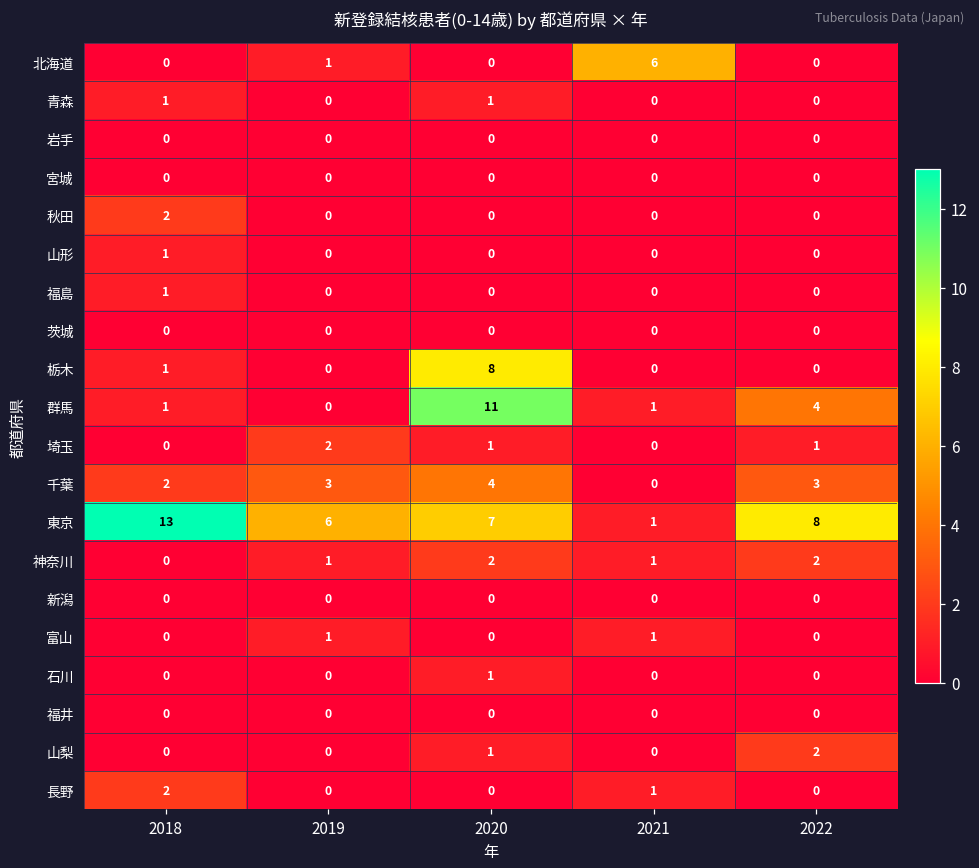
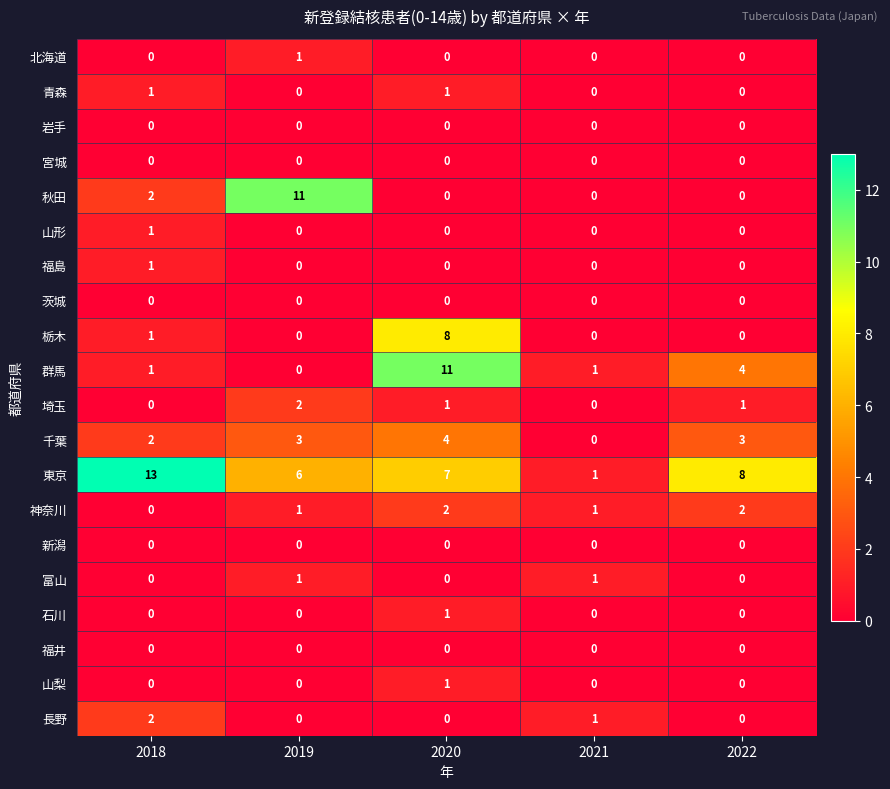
  {
    "北海道": {
      "2018": 0,
      "2019": 1,
      "2020": 0,
-     "2021": 6,
+     "2021": 0,
      "2022": 0
    },
    "青森": {
      "2018": 1,
      "2019": 0,
      "2020": 1,
      "2021": 0,
      "2022": 0
    },
    "岩手": {
      "2018": 0,
      "2019": 0,
      "2020": 0,
      "2021": 0,
      "2022": 0
    },
    "宮城": {
      "2018": 0,
      "2019": 0,
      "2020": 0,
      "2021": 0,
      "2022": 0
    },
    "秋田": {
      "2018": 2,
-     "2019": 0,
+     "2019": 11,
      "2020": 0,
      "2021": 0,
      "2022": 0
    },
    "山形": {
      "2018": 1,
      "2019": 0,
      "2020": 0,
      "2021": 0,
      "2022": 0
    },
    "福島": {
      "2018": 1,
      "2019": 0,
      "2020": 0,
      "2021": 0,
      "2022": 0
    },
    "茨城": {
      "2018": 0,
      "2019": 0,
      "2020": 0,
      "2021": 0,
      "2022": 0
    },
    "栃木": {
      "2018": 1,
      "2019": 0,
      "2020": 8,
      "2021": 0,
      "2022": 0
    },
    "群馬": {
      "2018": 1,
      "2019": 0,
      "2020": 11,
      "2021": 1,
      "2022": 4
    },
    "埼玉": {
      "2018": 0,
      "2019": 2,
      "2020": 1,
      "2021": 0,
      "2022": 1
    },
    "千葉": {
      "2018": 2,
      "2019": 3,
      "2020": 4,
      "2021": 0,
      "2022": 3
    },
    "東京": {
      "2018": 13,
      "2019": 6,
      "2020": 7,
      "2021": 1,
      "2022": 8
    },
    "神奈川": {
      "2018": 0,
      "2019": 1,
      "2020": 2,
      "2021": 1,
      "2022": 2
    },
    "新潟": {
      "2018": 0,
      "2019": 0,
      "2020": 0,
      "2021": 0,
      "2022": 0
    },
    "富山": {
      "2018": 0,
      "2019": 1,
      "2020": 0,
      "2021": 1,
      "2022": 0
    },
    "石川": {
      "2018": 0,
      "2019": 0,
      "2020": 1,
      "2021": 0,
      "2022": 0
    },
    "福井": {
      "2018": 0,
      "2019": 0,
      "2020": 0,
      "2021": 0,
      "2022": 0
    },
    "山梨": {
      "2018": 0,
      "2019": 0,
      "2020": 1,
      "2021": 0,
-     "2022": 2
+     "2022": 0
    },
    "長野": {
      "2018": 2,
      "2019": 0,
      "2020": 0,
      "2021": 1,
      "2022": 0
    }
  }
